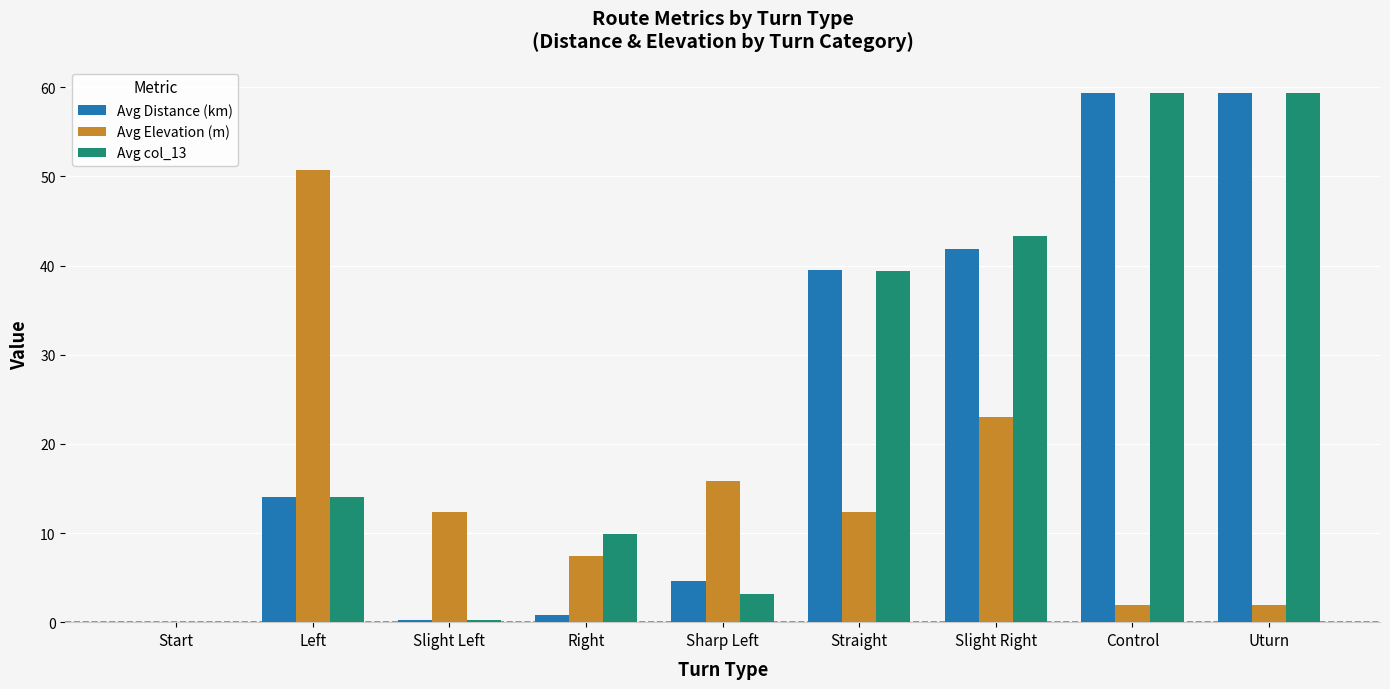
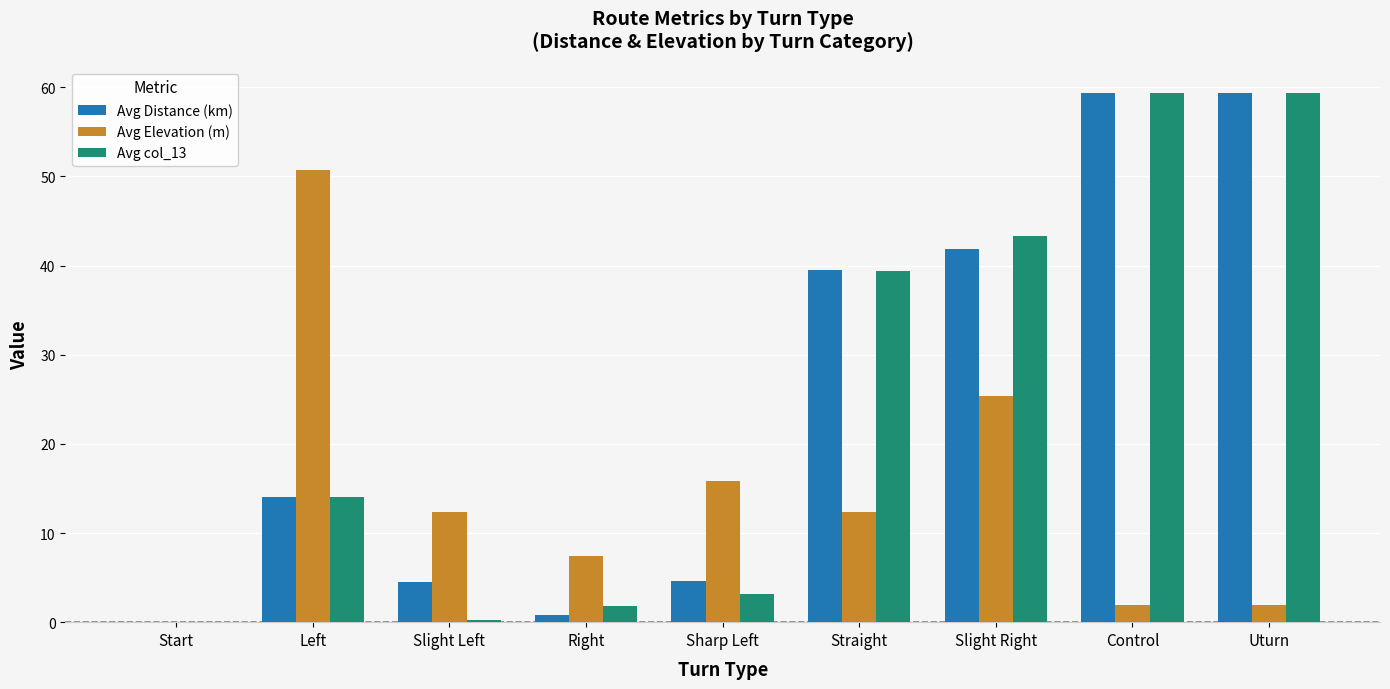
  {
    "Avg Distance (km)": {
      "Start": 0,
      "Left": 14,
-     "Slight Left": 0,
+     "Slight Left": 5,
      "Right": 1,
      "Sharp Left": 5,
      "Straight": 39,
      "Slight Right": 42,
      "Control": 59,
      "Uturn": 59
    },
    "Avg Elevation (m)": {
      "Start": 0,
      "Left": 51,
      "Slight Left": 12,
      "Right": 7,
      "Sharp Left": 16,
      "Straight": 12,
-     "Slight Right": 23,
+     "Slight Right": 25,
      "Control": 2,
      "Uturn": 2
    },
    "Avg col_13": {
      "Start": 0,
      "Left": 14,
-     "Right": 10,
+     "Right": 2,
      "Sharp Left": 3,
      "Straight": 39,
      "Slight Right": 43,
      "Control": 59,
      "Uturn": 59
    }
  }
